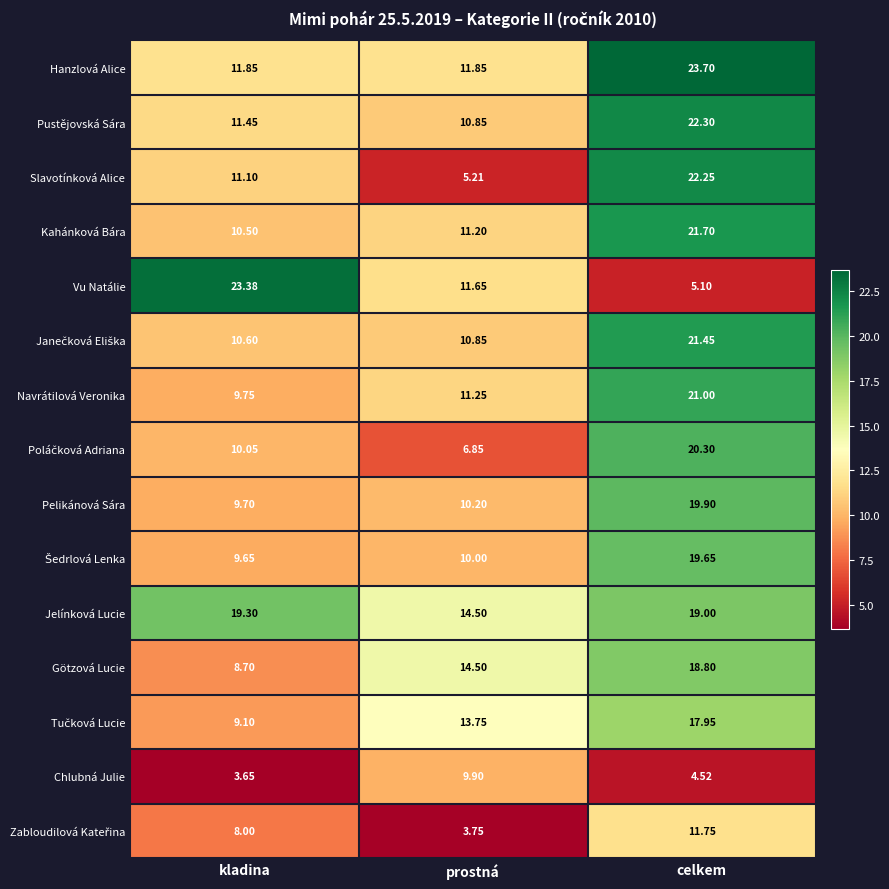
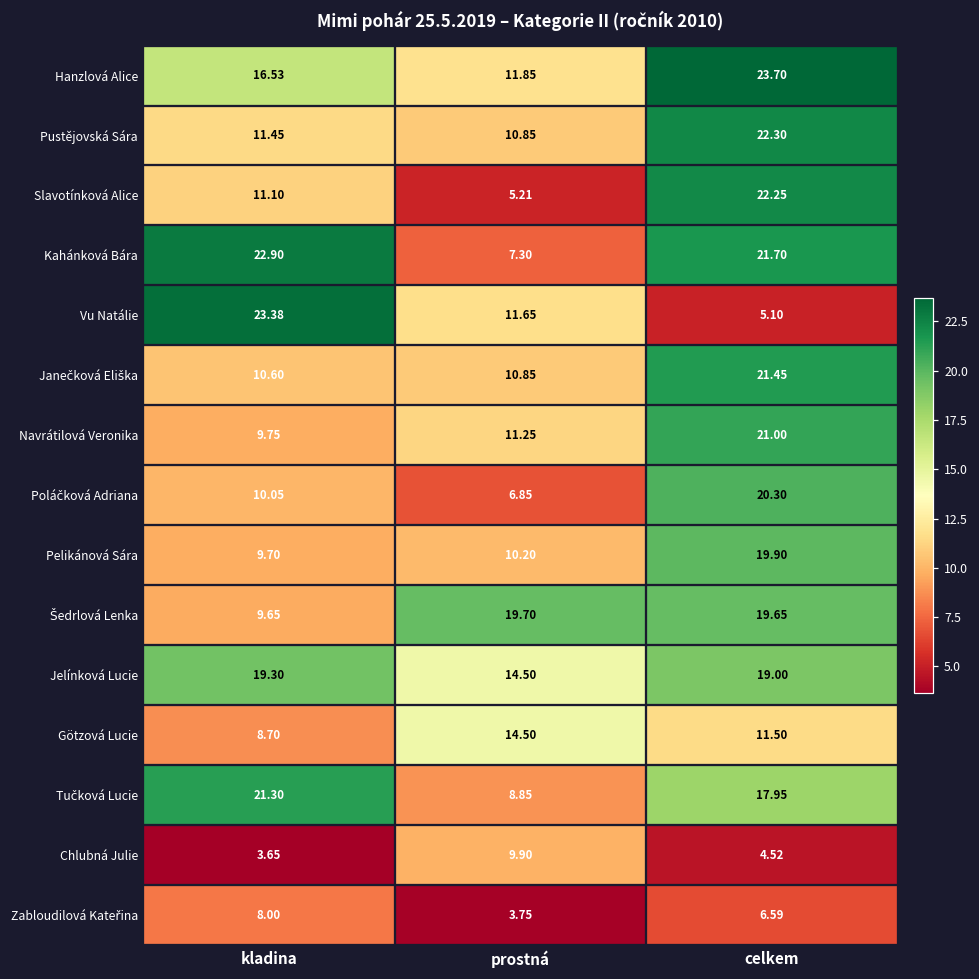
  {
    "Hanzlová Alice": {
-     "kladina": 11.85,
+     "kladina": 16.53,
      "prostná": 11.85,
      "celkem": 23.70
    },
    "Pustějovská Sára": {
      "kladina": 11.45,
      "prostná": 10.85,
      "celkem": 22.30
    },
    "Slavotínková Alice": {
      "kladina": 11.10,
      "prostná": 5.21,
      "celkem": 22.25
    },
    "Kahánková Bára": {
-     "kladina": 10.50,
-     "prostná": 11.20,
+     "kladina": 22.90,
+     "prostná": 7.30,
      "celkem": 21.70
    },
    "Vu Natálie": {
      "kladina": 23.38,
      "prostná": 11.65,
      "celkem": 5.10
    },
    "Janečková Eliška": {
      "kladina": 10.60,
      "prostná": 10.85,
      "celkem": 21.45
    },
    "Navrátilová Veronika": {
      "kladina": 9.75,
      "prostná": 11.25,
      "celkem": 21.00
    },
    "Poláčková Adriana": {
      "kladina": 10.05,
      "prostná": 6.85,
      "celkem": 20.30
    },
    "Pelikánová Sára": {
      "kladina": 9.70,
      "prostná": 10.20,
      "celkem": 19.90
    },
    "Šedrlová Lenka": {
      "kladina": 9.65,
-     "prostná": 10.00,
+     "prostná": 19.70,
      "celkem": 19.65
    },
    "Jelínková Lucie": {
      "kladina": 19.30,
      "prostná": 14.50,
      "celkem": 19.00
    },
    "Götzová Lucie": {
      "kladina": 8.70,
      "prostná": 14.50,
-     "celkem": 18.80
+     "celkem": 11.50
    },
    "Tučková Lucie": {
-     "kladina": 9.10,
-     "prostná": 13.75,
+     "kladina": 21.30,
+     "prostná": 8.85,
      "celkem": 17.95
    },
    "Chlubná Julie": {
      "kladina": 3.65,
      "prostná": 9.90,
      "celkem": 4.52
    },
    "Zabloudilová Kateřina": {
      "kladina": 8.00,
      "prostná": 3.75,
-     "celkem": 11.75
+     "celkem": 6.59
    }
  }
